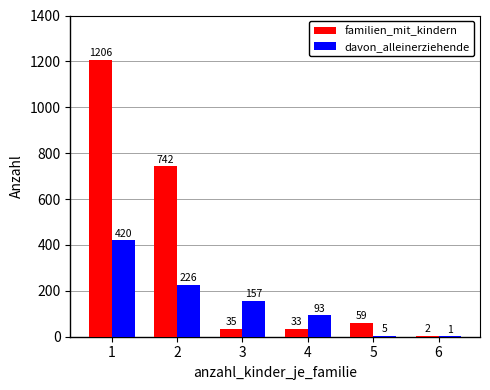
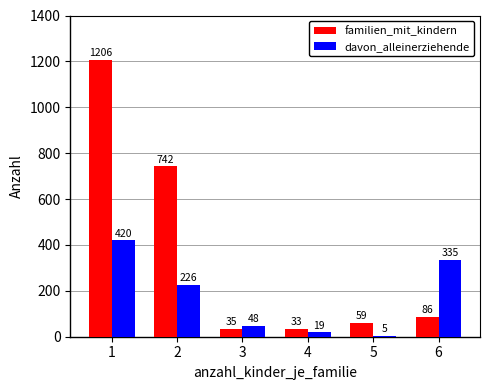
  {
    "familien_mit_kindern": {
      "1": 1206,
      "2": 742,
      "3": 35,
      "4": 33,
      "5": 59,
-     "6": 2
+     "6": 86
    },
    "davon_alleinerziehende": {
      "1": 420,
      "2": 226,
-     "3": 157,
-     "4": 93,
+     "3": 48,
+     "4": 19,
      "5": 5,
-     "6": 1
+     "6": 335
    }
  }
